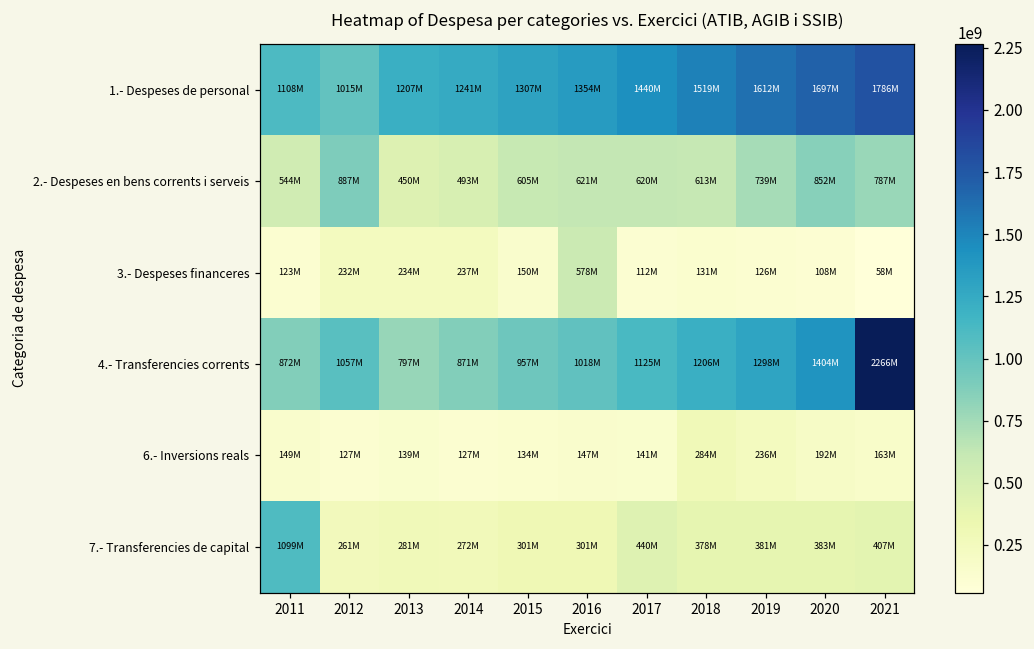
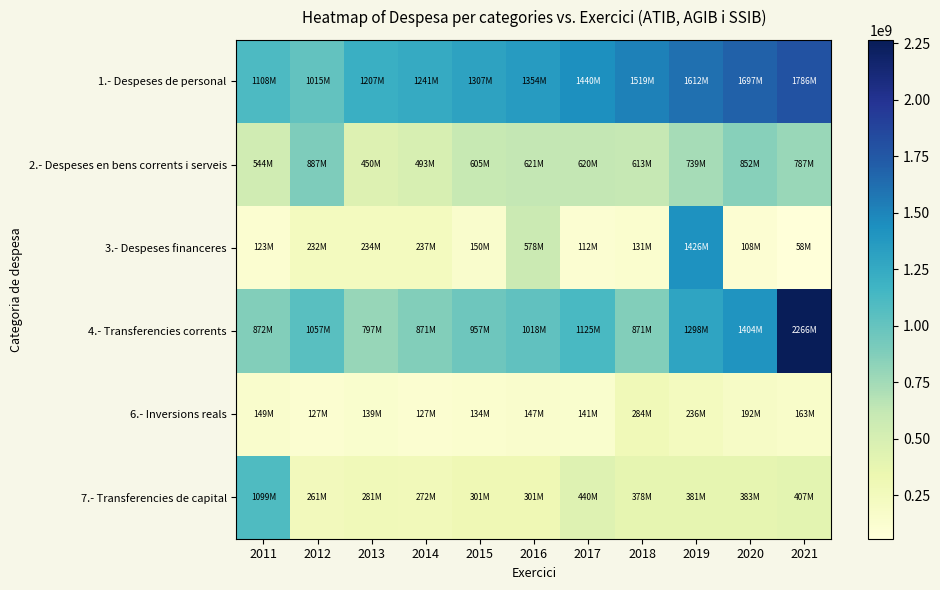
  {
    "1.- Despeses de personal": {
      "2011": "1108M",
      "2012": "1015M",
      "2013": "1207M",
      "2014": "1241M",
      "2015": "1307M",
      "2016": "1354M",
      "2017": "1440M",
      "2018": "1519M",
      "2019": "1612M",
      "2020": "1697M",
      "2021": "1786M"
    },
    "2.- Despeses en bens corrents i serveis": {
      "2011": "544M",
      "2012": "887M",
      "2013": "450M",
      "2014": "493M",
      "2015": "605M",
      "2016": "621M",
      "2017": "620M",
      "2018": "613M",
      "2019": "739M",
      "2020": "852M",
      "2021": "787M"
    },
    "3.- Despeses financeres": {
      "2011": "123M",
      "2012": "232M",
      "2013": "234M",
      "2014": "237M",
      "2015": "150M",
      "2016": "578M",
      "2017": "112M",
      "2018": "131M",
-     "2019": "126M",
+     "2019": "1426M",
      "2020": "108M",
      "2021": "58M"
    },
    "4.- Transferencies corrents": {
      "2011": "872M",
      "2012": "1057M",
      "2013": "797M",
      "2014": "871M",
      "2015": "957M",
      "2016": "1018M",
      "2017": "1125M",
-     "2018": "1206M",
+     "2018": "871M",
      "2019": "1298M",
      "2020": "1404M",
      "2021": "2266M"
    },
    "6.- Inversions reals": {
      "2011": "149M",
      "2012": "127M",
      "2013": "139M",
      "2014": "127M",
      "2015": "134M",
      "2016": "147M",
      "2017": "141M",
      "2018": "284M",
      "2019": "236M",
      "2020": "192M",
      "2021": "163M"
    },
    "7.- Transferencies de capital": {
      "2011": "1099M",
      "2012": "261M",
      "2013": "281M",
      "2014": "272M",
      "2015": "301M",
      "2016": "301M",
      "2017": "440M",
      "2018": "378M",
      "2019": "381M",
      "2020": "383M",
      "2021": "407M"
    }
  }
